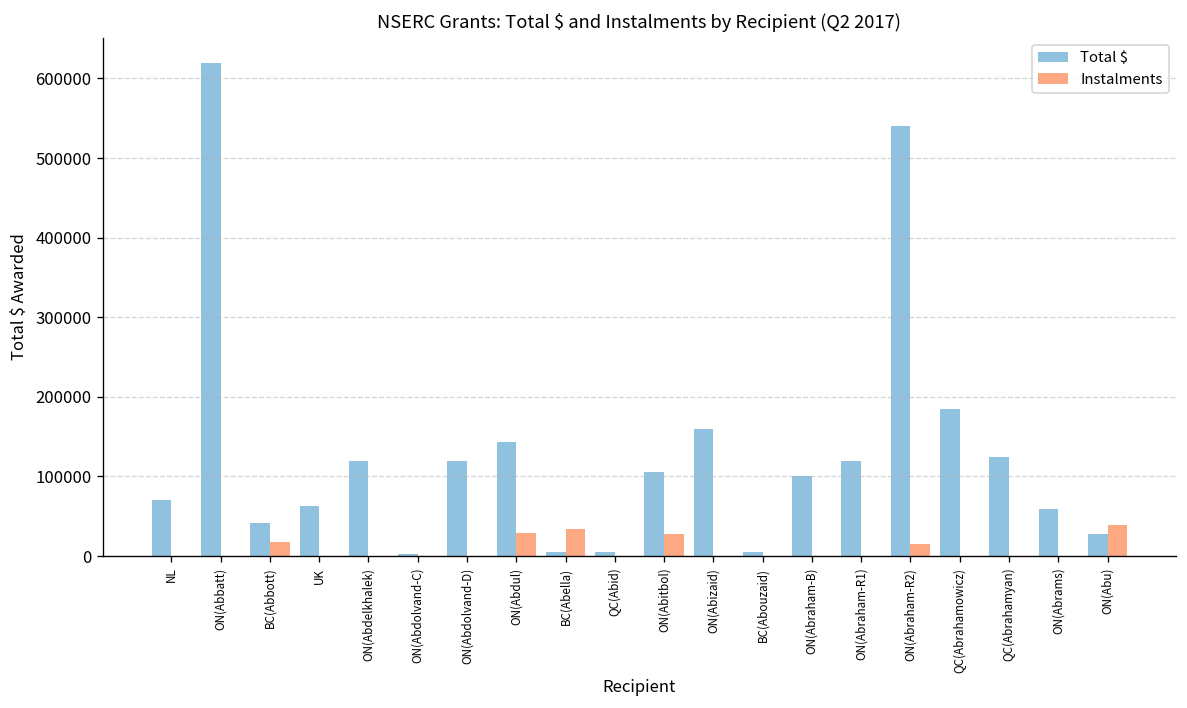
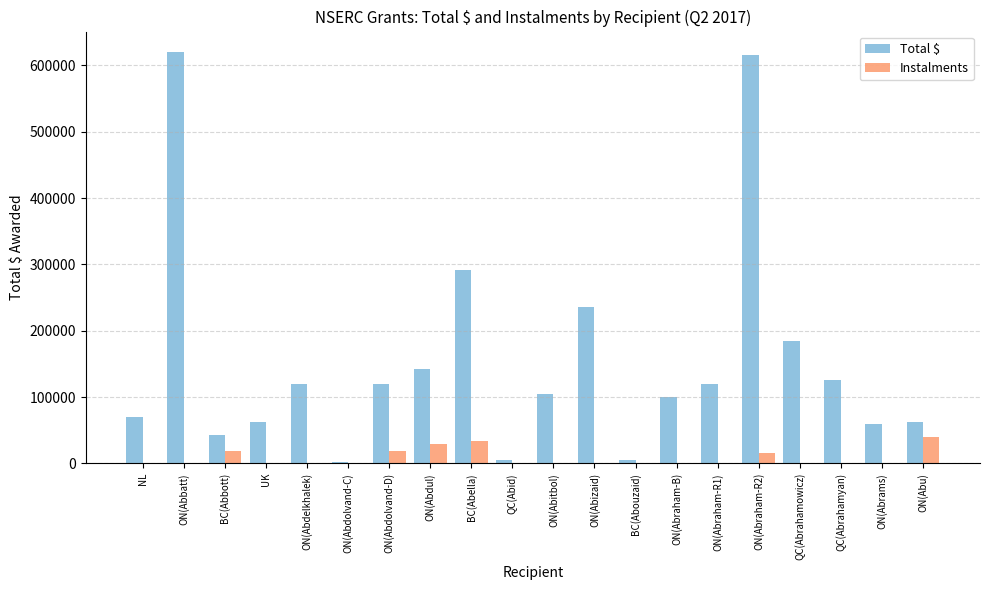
  {
    "Total $": {
      "NL": 70000,
      "ON(Abbatt)": 620000,
      "BC(Abbott)": 40000,
      "UK": 60000,
      "ON(Abdelkhalek)": 120000,
      "ON(Abdolvand-D)": 120000,
      "ON(Abdul)": 140000,
-     "BC(Abella)": 0,
+     "BC(Abella)": 290000,
      "QC(Abid)": 0,
      "ON(Abitbol)": 110000,
-     "ON(Abizaid)": 160000,
+     "ON(Abizaid)": 240000,
      "BC(Abouzaid)": 0,
      "ON(Abraham-B)": 100000,
      "ON(Abraham-R1)": 120000,
-     "ON(Abraham-R2)": 540000,
+     "ON(Abraham-R2)": 620000,
      "QC(Abrahamowicz)": 190000,
      "QC(Abrahamyan)": 130000,
      "ON(Abrams)": 60000,
-     "ON(Abu)": 30000
+     "ON(Abu)": 60000
    },
    "Instalments": {
      "BC(Abbott)": 20000,
-     "ON(Abdolvand-D)": 0,
+     "ON(Abdolvand-D)": 20000,
      "ON(Abdul)": 30000,
      "BC(Abella)": 30000,
-     "ON(Abitbol)": 30000,
+     "ON(Abitbol)": 0,
      "ON(Abraham-R2)": 20000,
      "ON(Abu)": 40000
    }
  }
